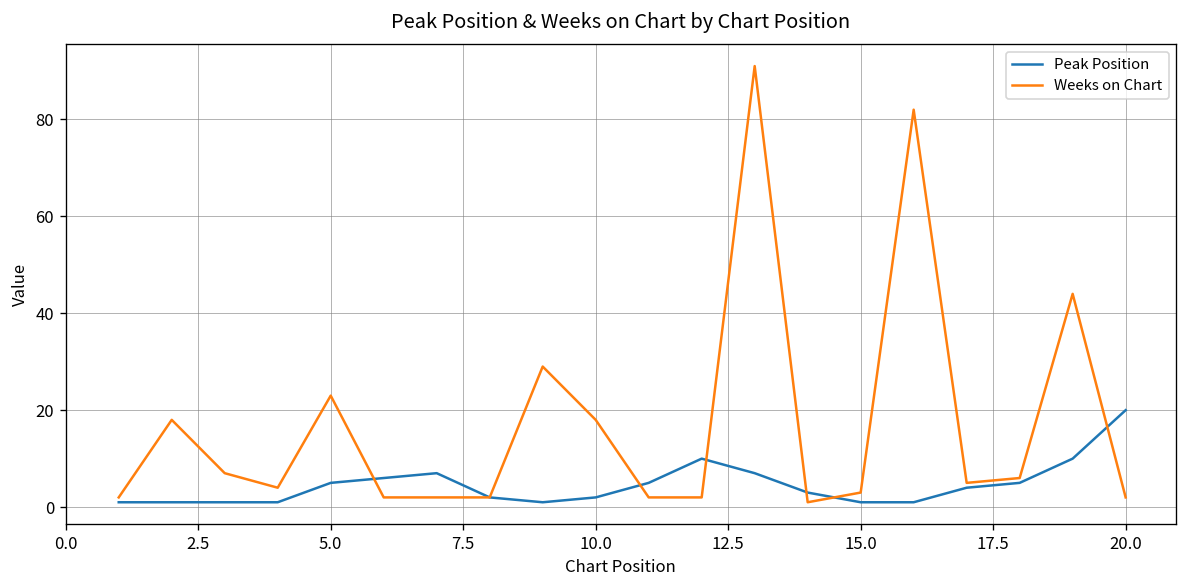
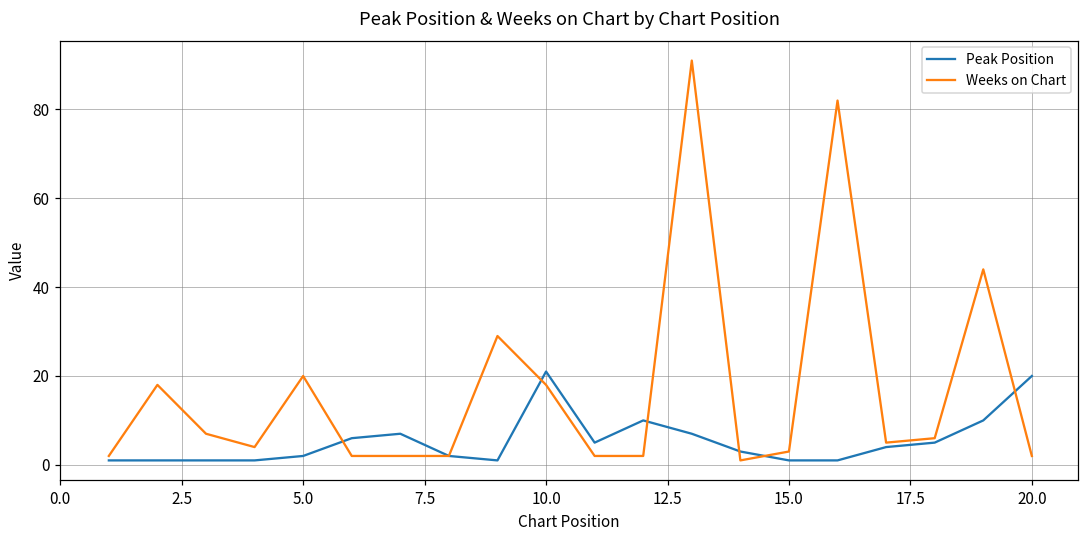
  {
    "Peak Position": {
-     "5.0": 5,
-     "10.0": 2,
+     "5.0": 2,
+     "10.0": 21,
      "15.0": 1,
      "20.0": 20
    },
    "Weeks on Chart": {
-     "5.0": 23,
+     "5.0": 20,
      "10.0": 18,
      "15.0": 3,
      "20.0": 2
    }
  }
